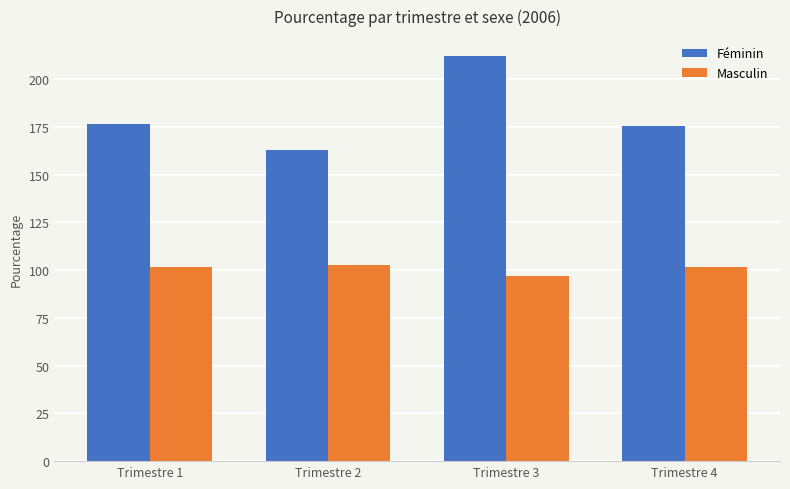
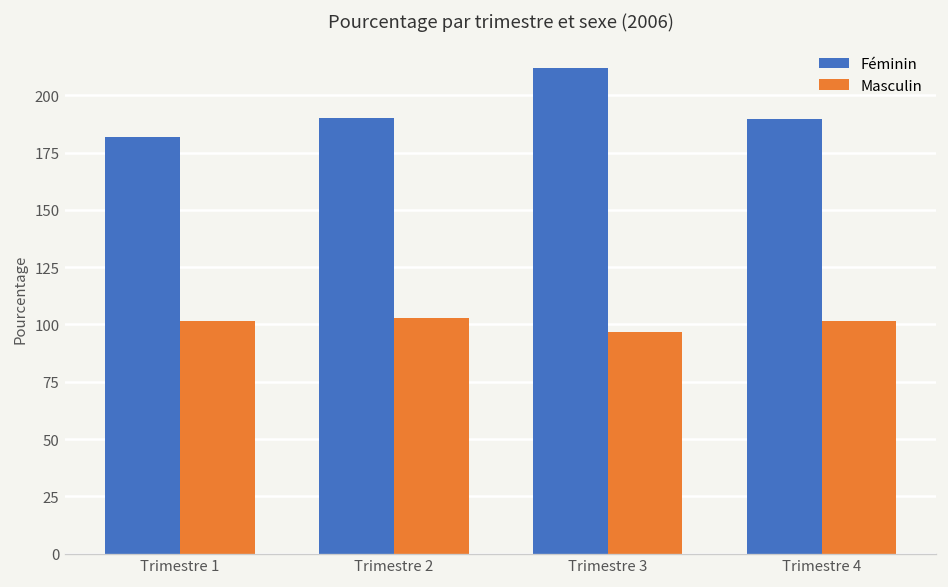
  {
    "Féminin": {
-     "Trimestre 1": 177,
-     "Trimestre 2": 163,
+     "Trimestre 1": 182,
+     "Trimestre 2": 190,
      "Trimestre 3": 212,
-     "Trimestre 4": 175
+     "Trimestre 4": 190
    },
    "Masculin": {
      "Trimestre 1": 102,
      "Trimestre 2": 103,
      "Trimestre 3": 97,
      "Trimestre 4": 102
    }
  }
